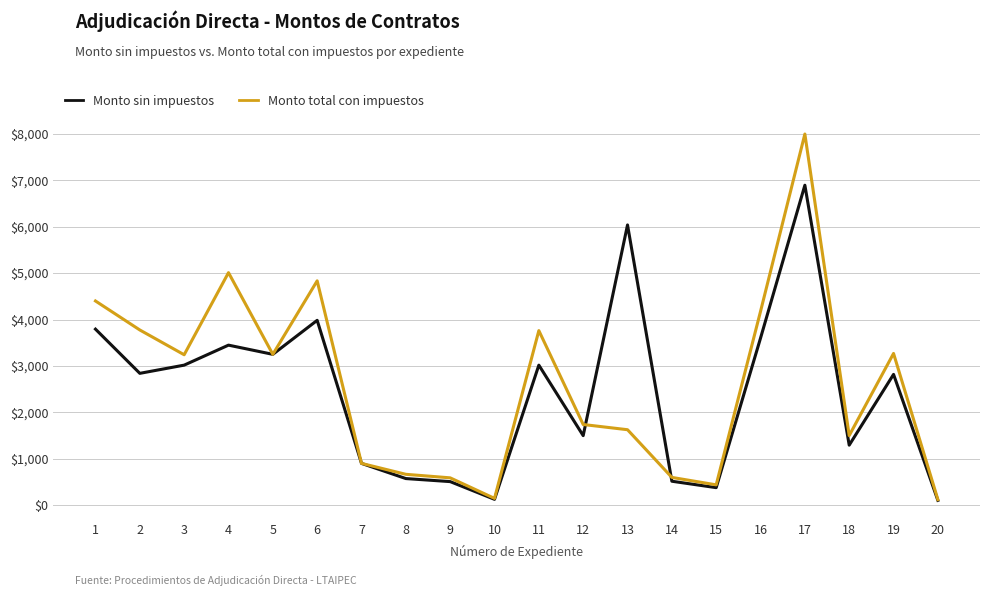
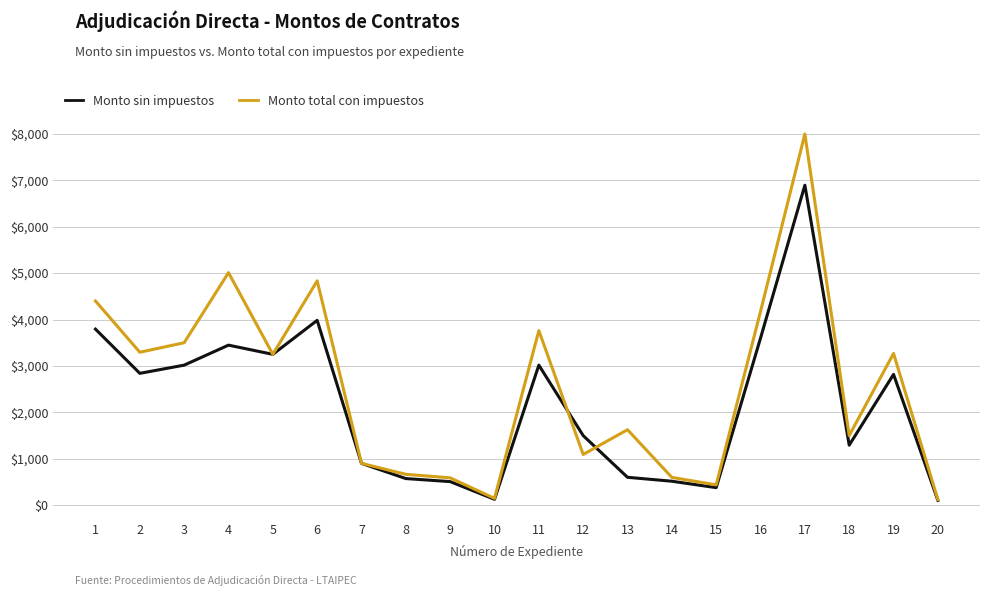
  {
    "Monto sin impuestos": {
      "1": "$3,800",
      "2": "$2,800",
      "3": "$3,000",
      "4": "$3,400",
      "6": "$4,000",
      "8": "$600",
      "9": "$500",
      "11": "$3,000",
      "12": "$1,500",
-     "13": "$6,000",
+     "13": "$600",
      "14": "$500",
      "15": "$400",
      "16": "$3,600",
      "17": "$6,900",
      "18": "$1,300",
      "19": "$2,800"
    },
    "Monto total con impuestos": {
      "1": "$4,400",
-     "2": "$3,800",
-     "3": "$3,200",
+     "2": "$3,300",
+     "3": "$3,500",
      "4": "$5,000",
      "6": "$4,800",
      "8": "$700",
      "9": "$600",
      "11": "$3,800",
-     "12": "$1,700",
+     "12": "$1,100",
      "13": "$1,600",
      "14": "$600",
      "15": "$400",
      "16": "$4,200",
      "17": "$8,000",
      "18": "$1,500",
      "19": "$3,300"
    }
  }
